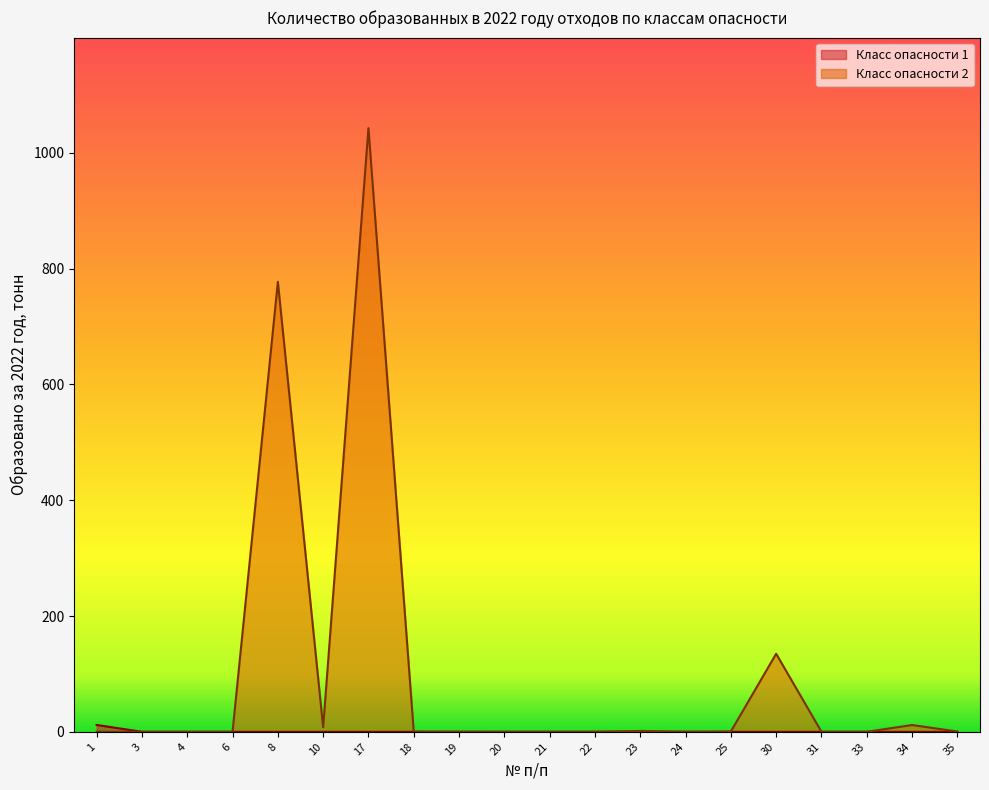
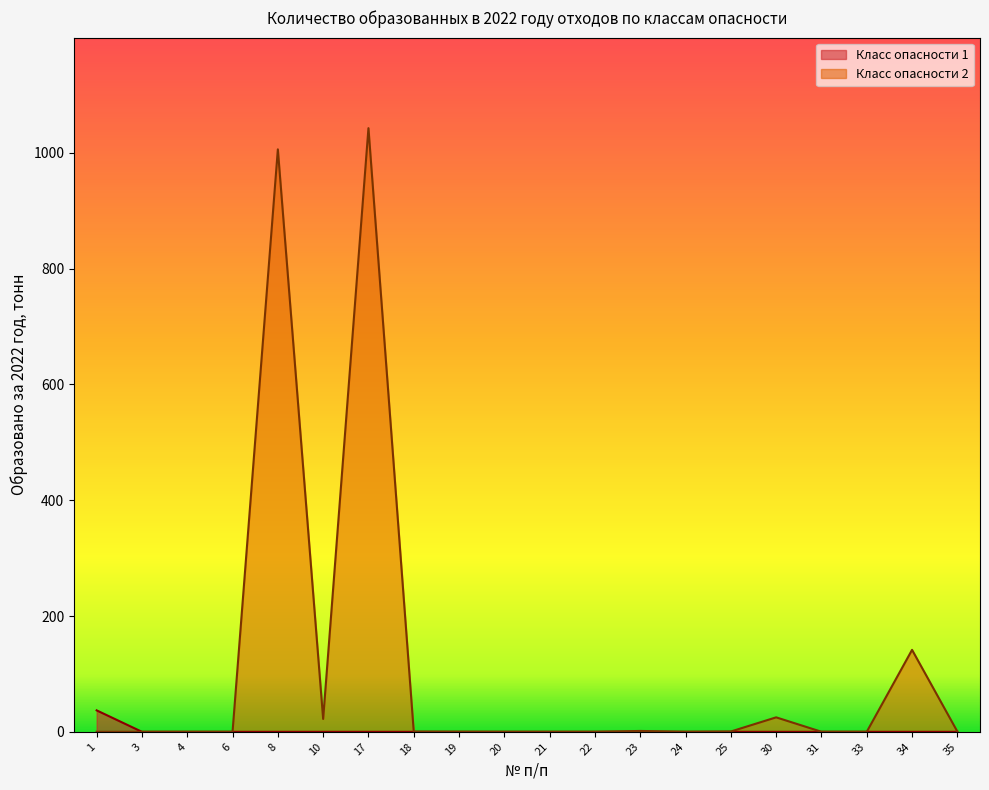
  {
    "Класс опасности 1": {
-     "1": 10,
+     "1": 40,
      "8": 0,
      "10": 0,
      "17": 0,
      "30": 0,
      "34": 0
    },
    "Класс опасности 2": {
      "1": 0,
-     "8": 780,
-     "10": 10,
+     "8": 1010,
+     "10": 20,
      "17": 1040,
-     "30": 130,
-     "34": 10
+     "30": 20,
+     "34": 140
    }
  }
